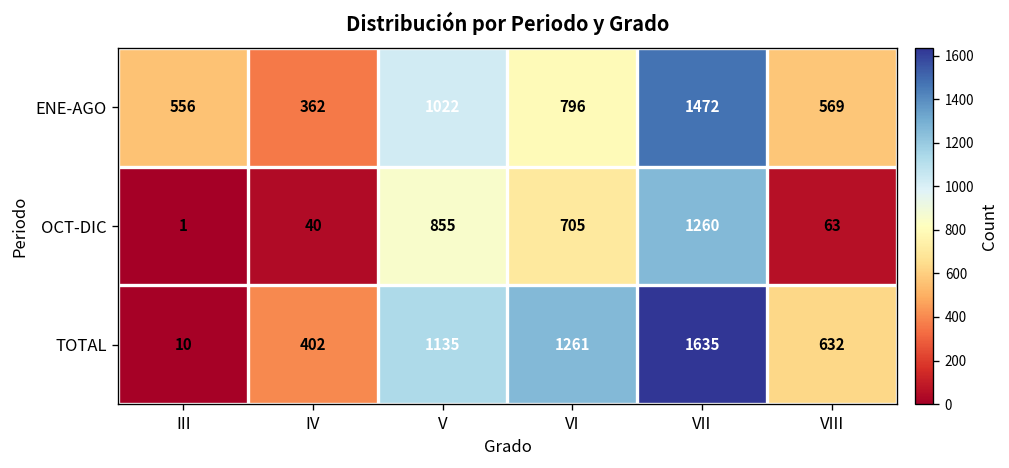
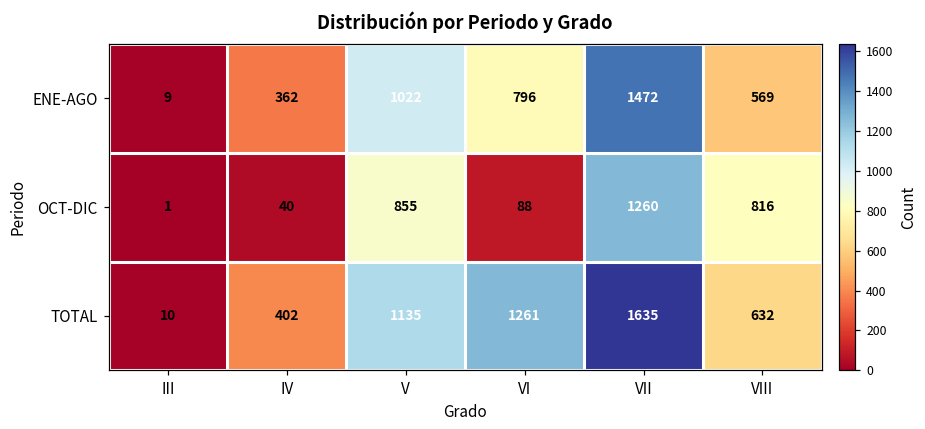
  {
    "ENE-AGO": {
-     "III": 556,
+     "III": 9,
      "IV": 362,
      "VI": 796,
      "VII": 1472,
      "VIII": 569
    },
    "OCT-DIC": {
      "III": 1,
      "IV": 40,
      "V": 855,
-     "VI": 705,
+     "VI": 88,
      "VII": 1260,
-     "VIII": 63
+     "VIII": 816
    },
    "TOTAL": {
      "III": 10,
      "IV": 402,
      "V": 1135,
      "VI": 1261,
      "VII": 1635,
      "VIII": 632
    }
  }
